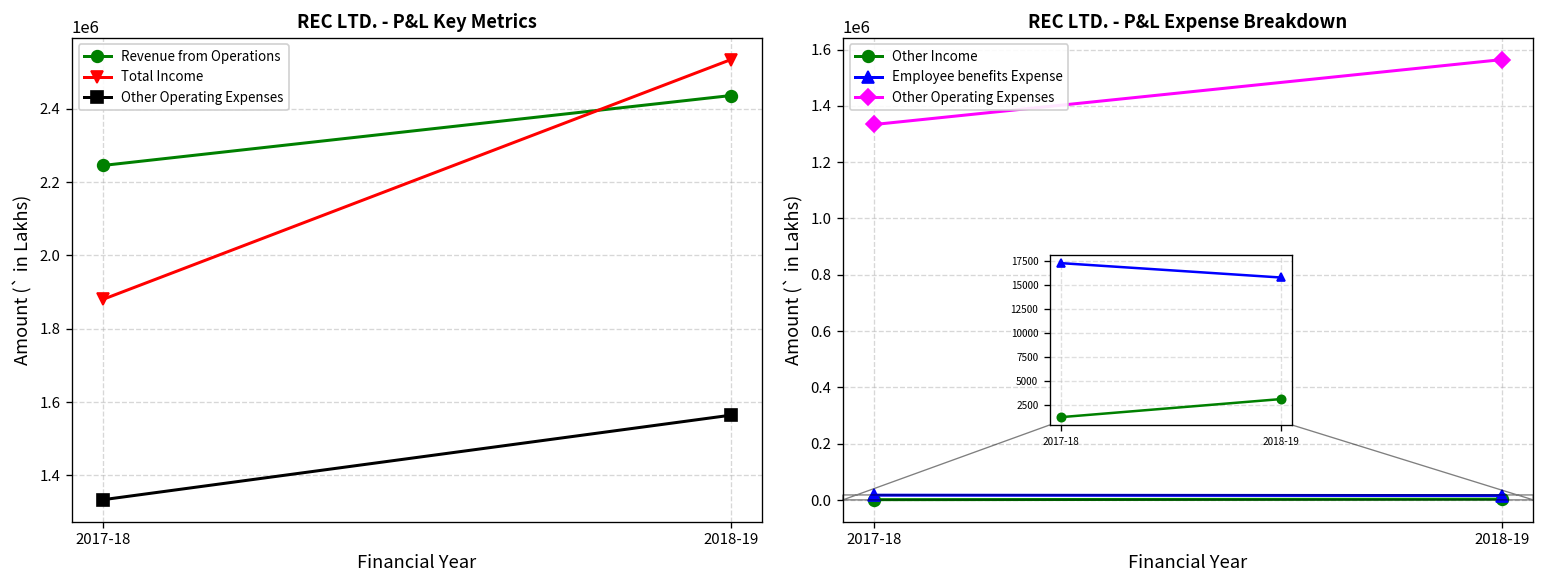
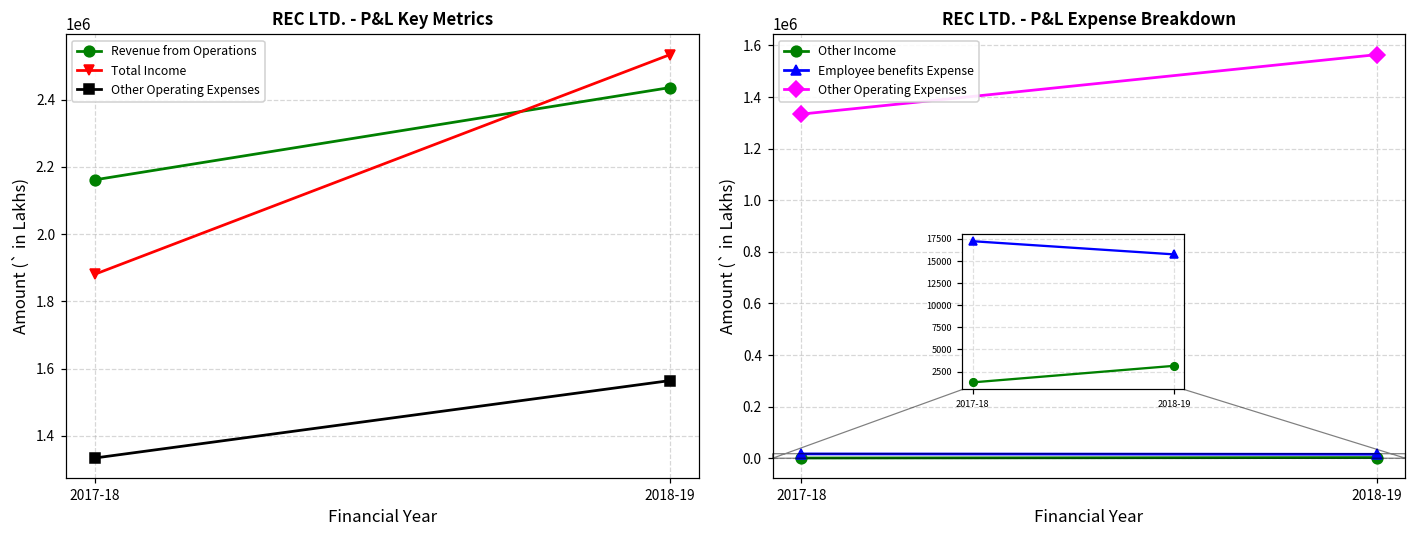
  {
    "REC LTD. - P&L Key Metrics": {
      "Revenue from Operations": {
-       "2017-18": 2250000,
+       "2017-18": 2160000,
        "2018-19": 2440000
      },
      "Total Income": {
        "2017-18": 1880000,
        "2018-19": 2530000
      }
    },
    "REC LTD. - P&L Expense Breakdown": {
      "Other Income": {
        "2017-18": 0,
        "2018-19": 0
      },
      "Employee benefits Expense": {
        "2017-18": 20000,
        "2018-19": 20000
      },
      "Other Operating Expenses": {
        "2017-18": 1330000,
        "2018-19": 1560000
      }
    }
  }
